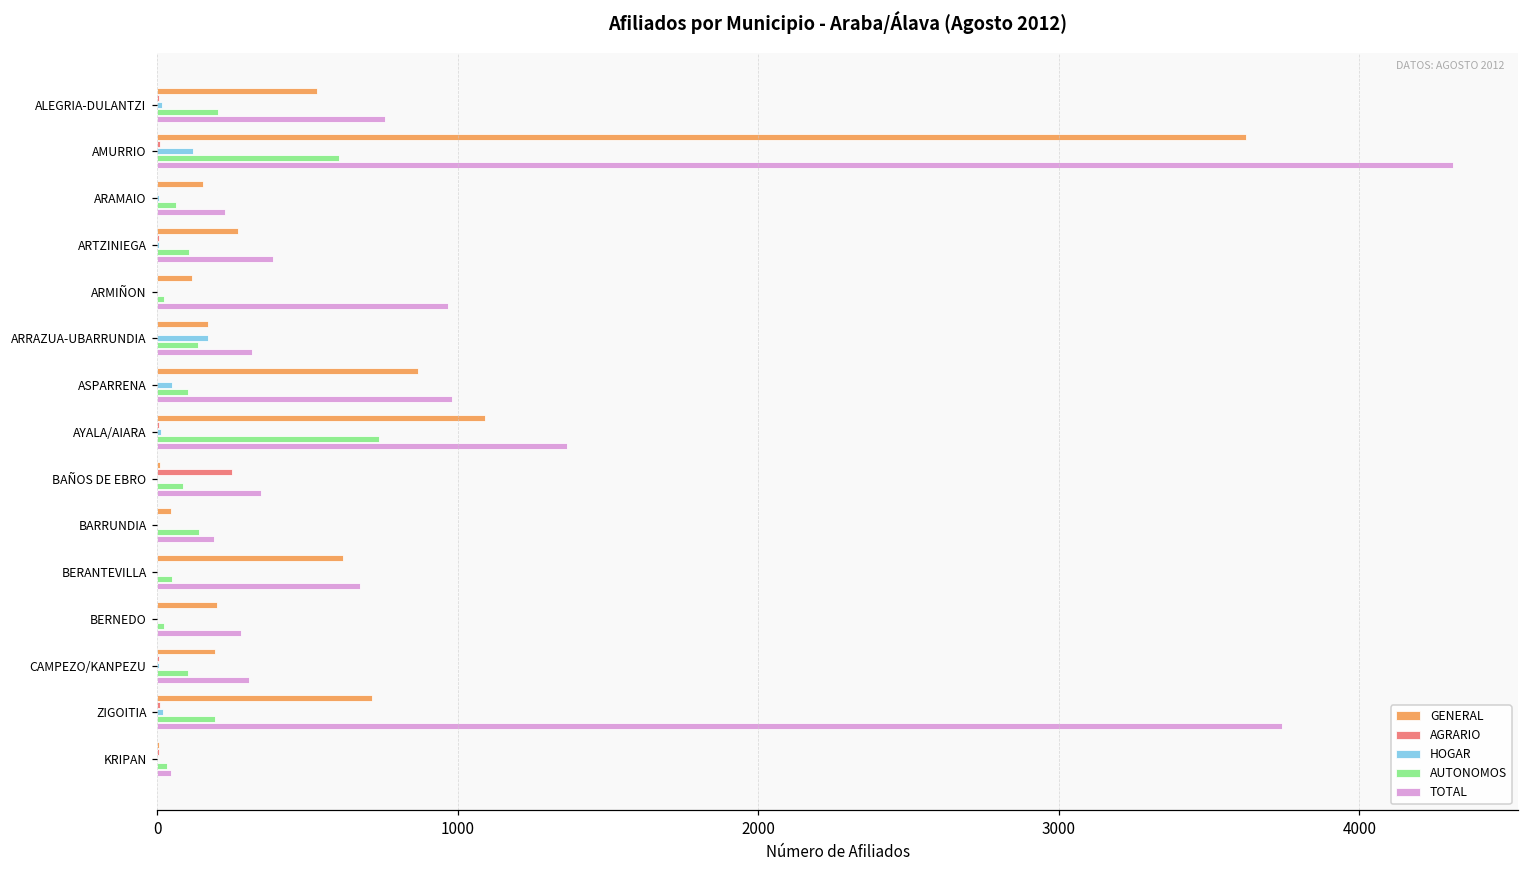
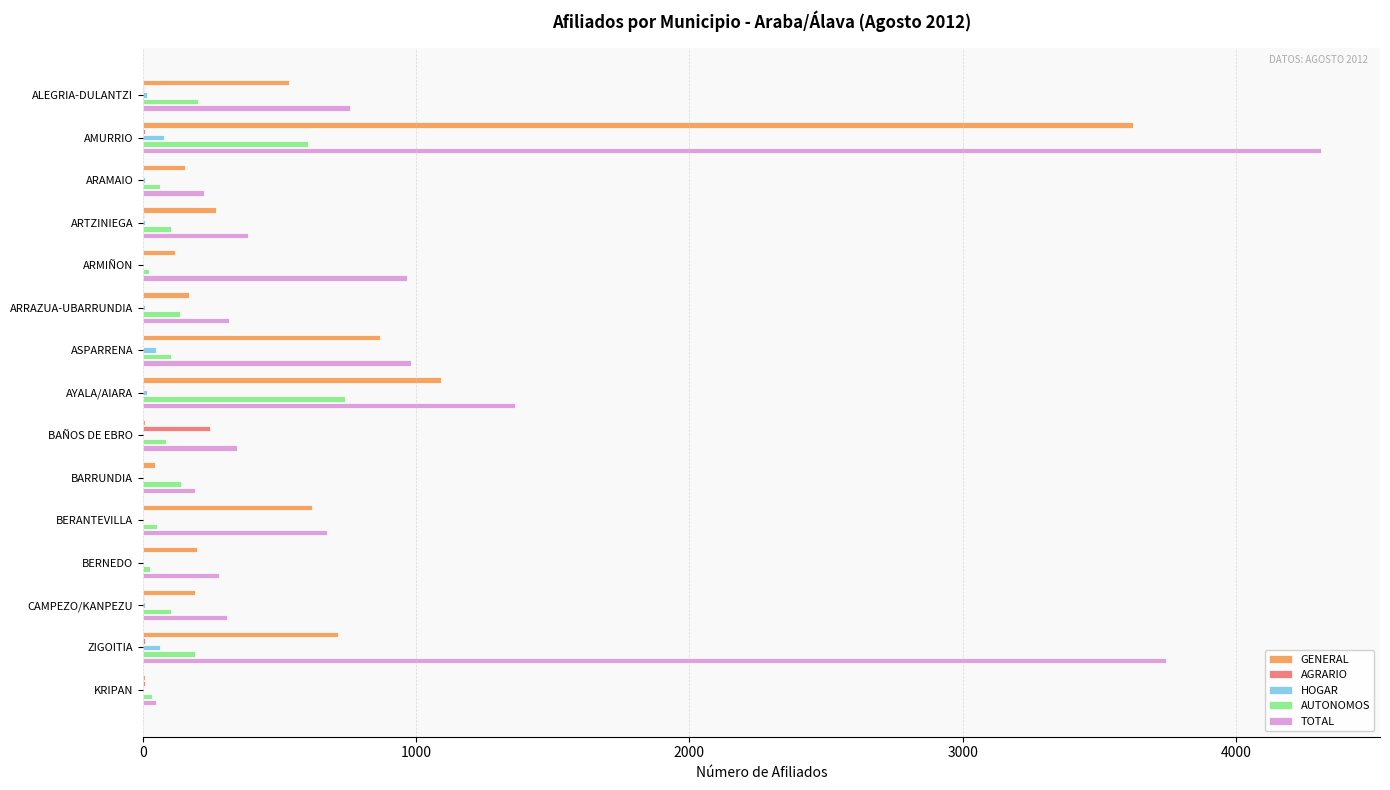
  {
    "HOGAR": {
      "ALEGRIA-DULANTZI": 20,
-     "AMURRIO": 120,
+     "AMURRIO": 80,
      "ARMIÑON": 0,
-     "ARRAZUA-UBARRUNDIA": 170,
+     "ARRAZUA-UBARRUNDIA": 10,
      "ASPARRENA": 50,
      "AYALA/AIARA": 10,
      "BAÑOS DE EBRO": 0,
      "BARRUNDIA": 0,
      "BERANTEVILLA": 0,
      "BERNEDO": 0,
-     "ZIGOITIA": 20,
+     "ZIGOITIA": 60,
      "KRIPAN": 0
    },
    "AUTONOMOS": {
      "ALEGRIA-DULANTZI": 200,
      "AMURRIO": 600,
      "ARAMAIO": 60,
      "ARTZINIEGA": 100,
      "ARMIÑON": 20,
      "ARRAZUA-UBARRUNDIA": 140,
      "ASPARRENA": 100,
      "AYALA/AIARA": 740,
      "BAÑOS DE EBRO": 90,
      "BARRUNDIA": 140,
      "BERANTEVILLA": 50,
      "BERNEDO": 20,
      "CAMPEZO/KANPEZU": 100,
      "ZIGOITIA": 190,
      "KRIPAN": 30
    },
    "TOTAL": {
      "ALEGRIA-DULANTZI": 760,
      "AMURRIO": 4310,
      "ARAMAIO": 220,
      "ARTZINIEGA": 380,
      "ARMIÑON": 970,
      "ARRAZUA-UBARRUNDIA": 310,
      "ASPARRENA": 980,
      "AYALA/AIARA": 1360,
      "BAÑOS DE EBRO": 350,
      "BARRUNDIA": 190,
      "BERANTEVILLA": 670,
      "BERNEDO": 280,
      "CAMPEZO/KANPEZU": 310,
      "ZIGOITIA": 3740,
      "KRIPAN": 50
    }
  }
